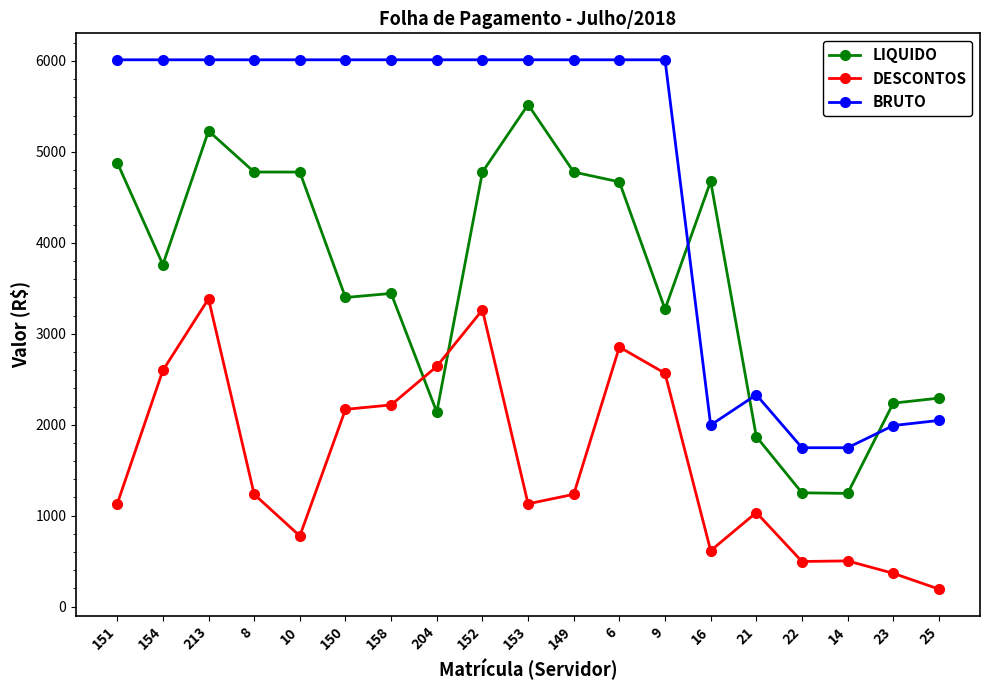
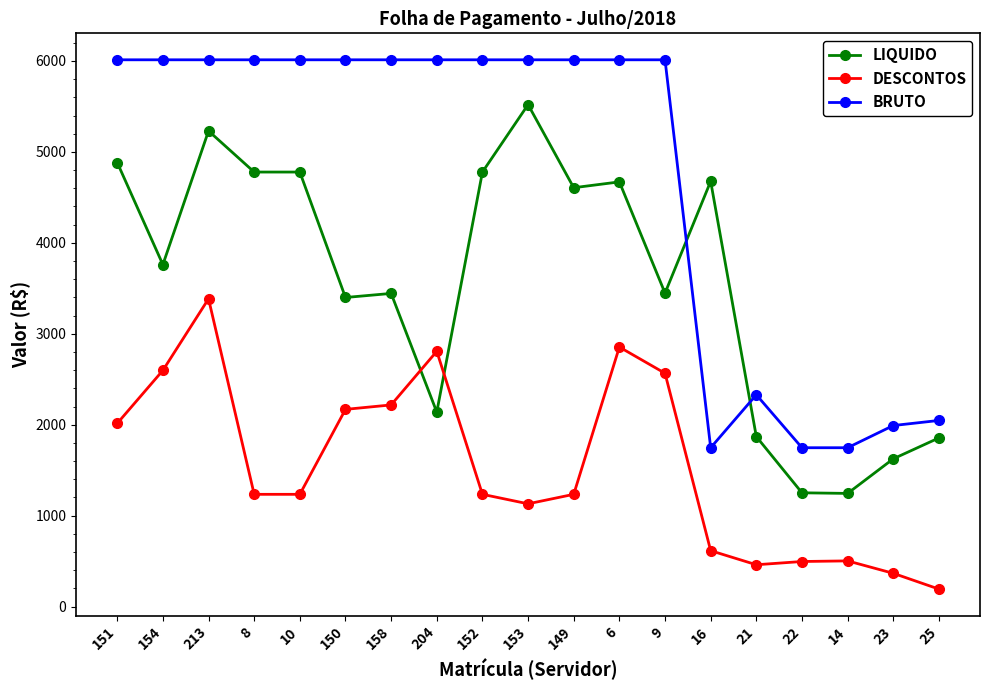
  {
    "LIQUIDO": {
      "151": 4900,
      "154": 3800,
      "213": 5200,
      "8": 4800,
      "10": 4800,
      "150": 3400,
      "158": 3400,
      "204": 2100,
      "152": 4800,
      "153": 5500,
-     "149": 4800,
+     "149": 4600,
      "6": 4700,
-     "9": 3300,
+     "9": 3400,
      "16": 4700,
      "21": 1900,
      "22": 1300,
      "14": 1200,
-     "23": 2200,
-     "25": 2300
+     "23": 1600,
+     "25": 1900
    },
    "DESCONTOS": {
-     "151": 1100,
+     "151": 2000,
      "154": 2600,
      "213": 3400,
      "8": 1200,
-     "10": 800,
+     "10": 1200,
      "150": 2200,
      "158": 2200,
-     "204": 2600,
-     "152": 3300,
+     "204": 2800,
+     "152": 1200,
      "153": 1100,
      "149": 1200,
      "6": 2900,
      "9": 2600,
      "16": 600,
-     "21": 1000,
+     "21": 500,
      "22": 500,
      "14": 500,
      "23": 400,
      "25": 200
    },
    "BRUTO": {
      "151": 6000,
      "154": 6000,
      "213": 6000,
      "8": 6000,
      "10": 6000,
      "150": 6000,
      "158": 6000,
      "204": 6000,
      "152": 6000,
      "153": 6000,
      "149": 6000,
      "6": 6000,
      "9": 6000,
-     "16": 2000,
+     "16": 1700,
      "21": 2300,
      "22": 1700,
      "14": 1700,
      "23": 2000,
      "25": 2000
    }
  }
